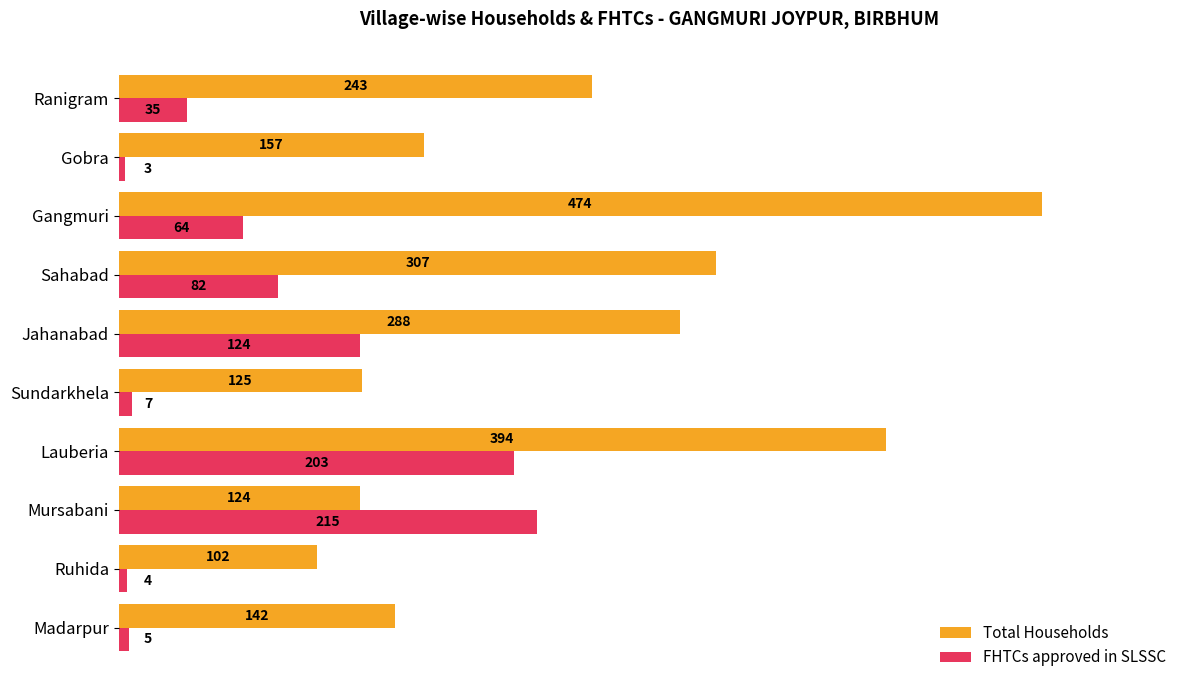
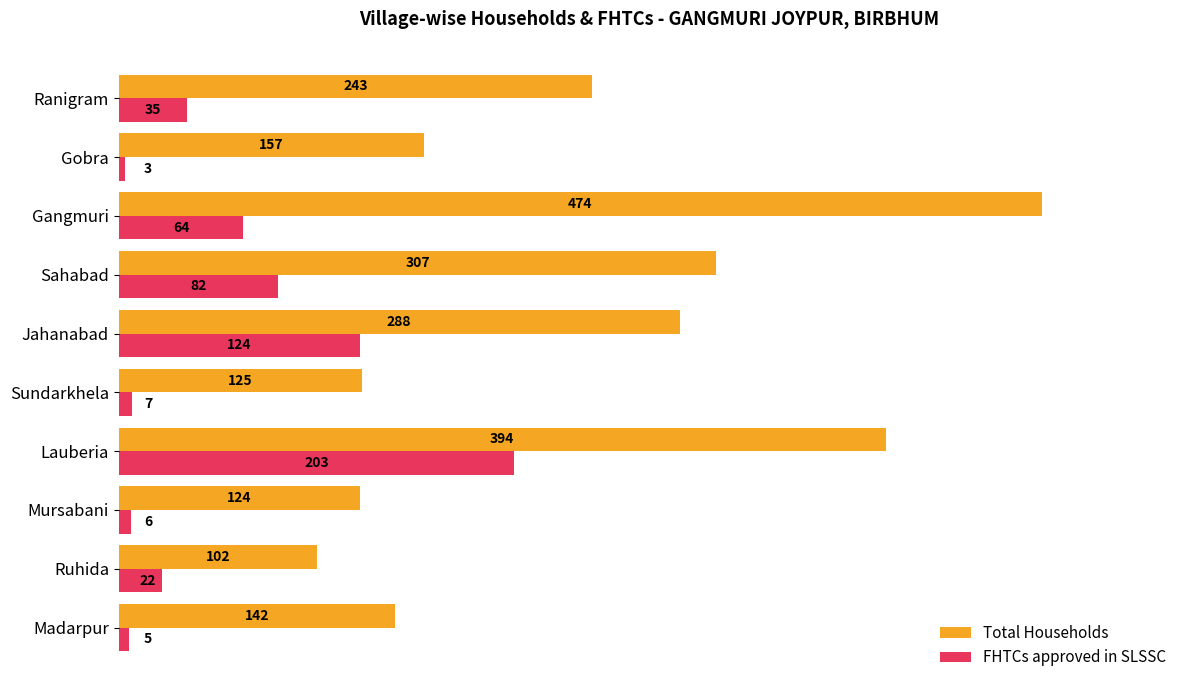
  {
    "Total Households": {
      "Ranigram": 243,
      "Gobra": 157,
      "Gangmuri": 474,
      "Sahabad": 307,
      "Jahanabad": 288,
      "Sundarkhela": 125,
      "Lauberia": 394,
      "Mursabani": 124,
      "Ruhida": 102,
      "Madarpur": 142
    },
    "FHTCs approved in SLSSC": {
      "Ranigram": 35,
      "Gobra": 3,
      "Gangmuri": 64,
      "Sahabad": 82,
      "Jahanabad": 124,
      "Sundarkhela": 7,
      "Lauberia": 203,
-     "Mursabani": 215,
-     "Ruhida": 4,
+     "Mursabani": 6,
+     "Ruhida": 22,
      "Madarpur": 5
    }
  }
